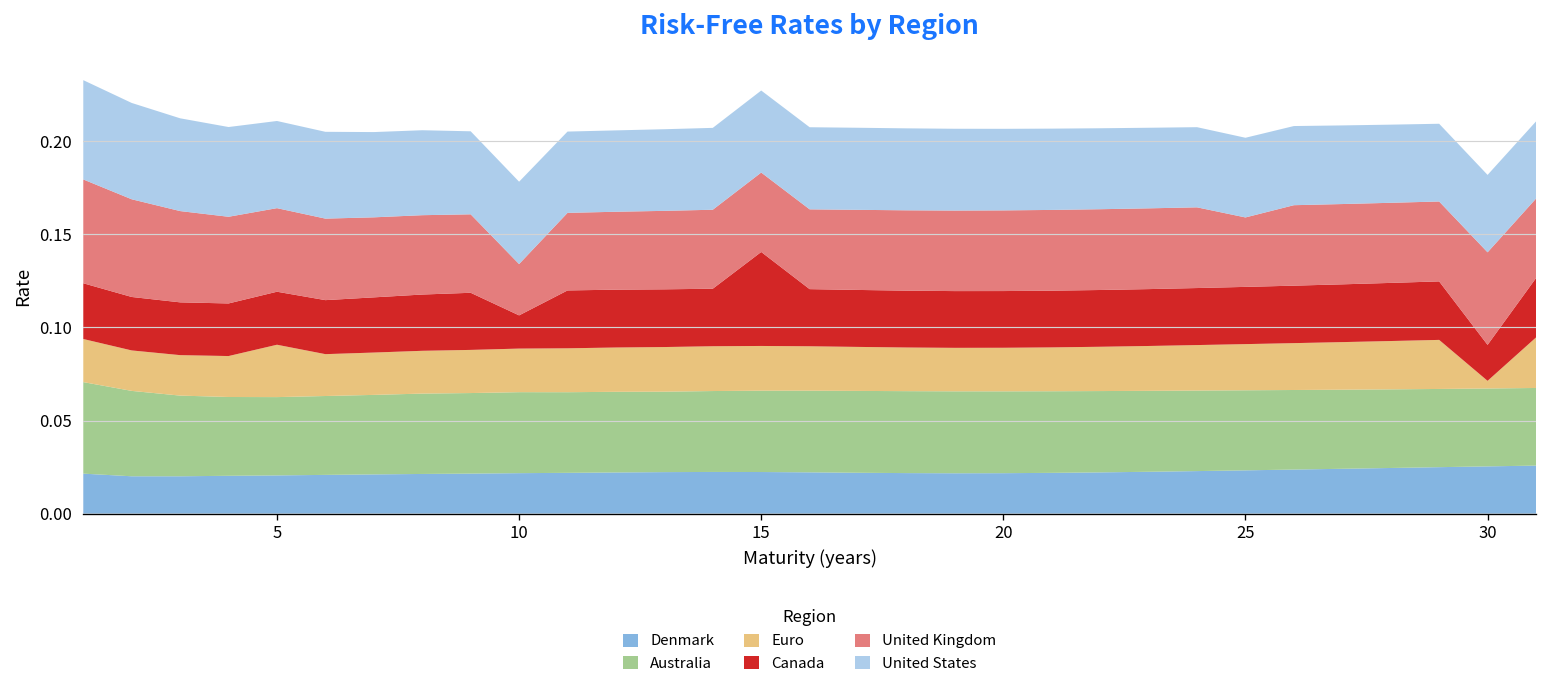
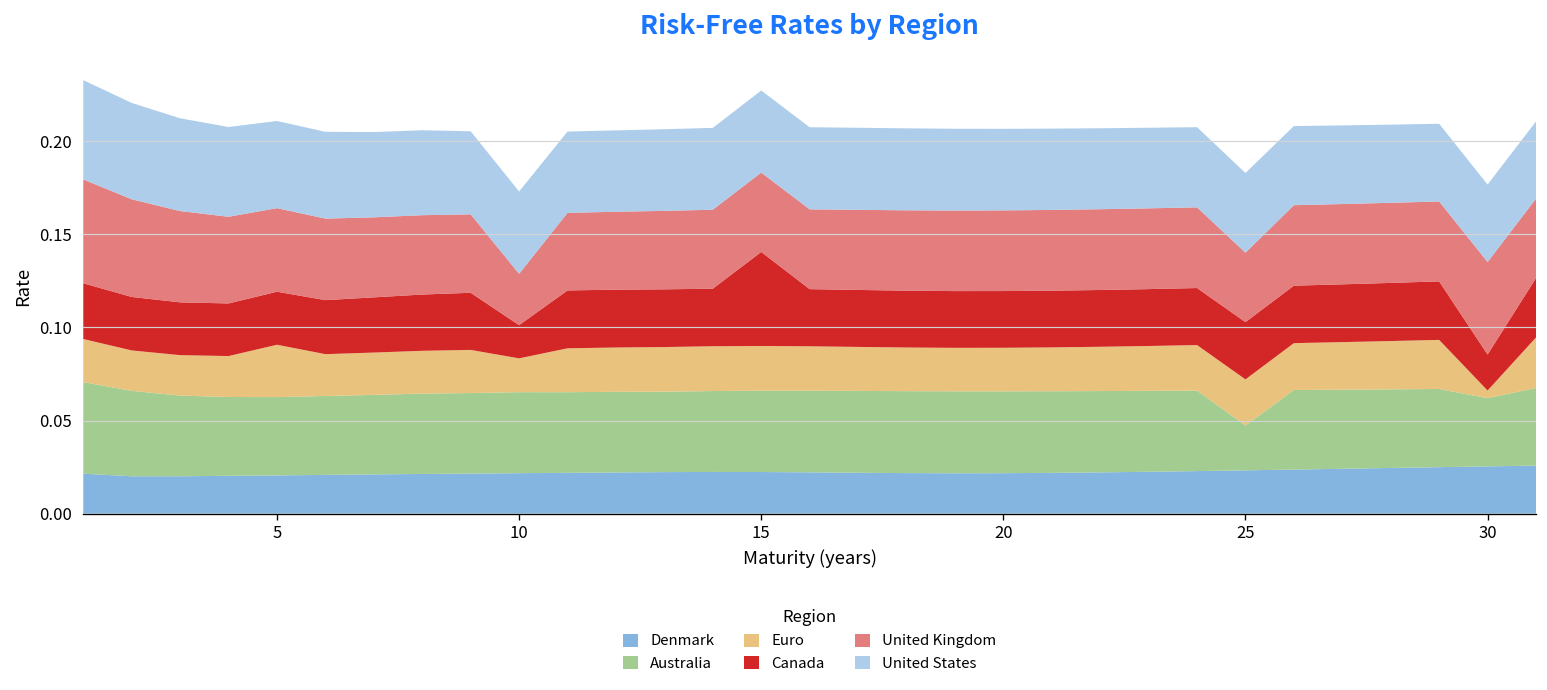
  {
    "Australia": {
      "5": 0.042,
      "10": 0.044,
      "15": 0.044,
      "20": 0.044,
-     "25": 0.043,
-     "30": 0.042
+     "25": 0.024,
+     "30": 0.037
    },
    "Euro": {
      "5": 0.028,
-     "10": 0.023,
+     "10": 0.018,
      "15": 0.024,
      "20": 0.023,
      "25": 0.025,
      "30": 0.004
    },
    "Canada": {
      "5": 0.028,
      "10": 0.018,
      "15": 0.051,
      "20": 0.030,
      "25": 0.031,
      "30": 0.019
    },
    "United Kingdom": {
      "5": 0.045,
      "10": 0.028,
      "15": 0.043,
      "20": 0.043,
      "25": 0.037,
      "30": 0.050
    }
  }
